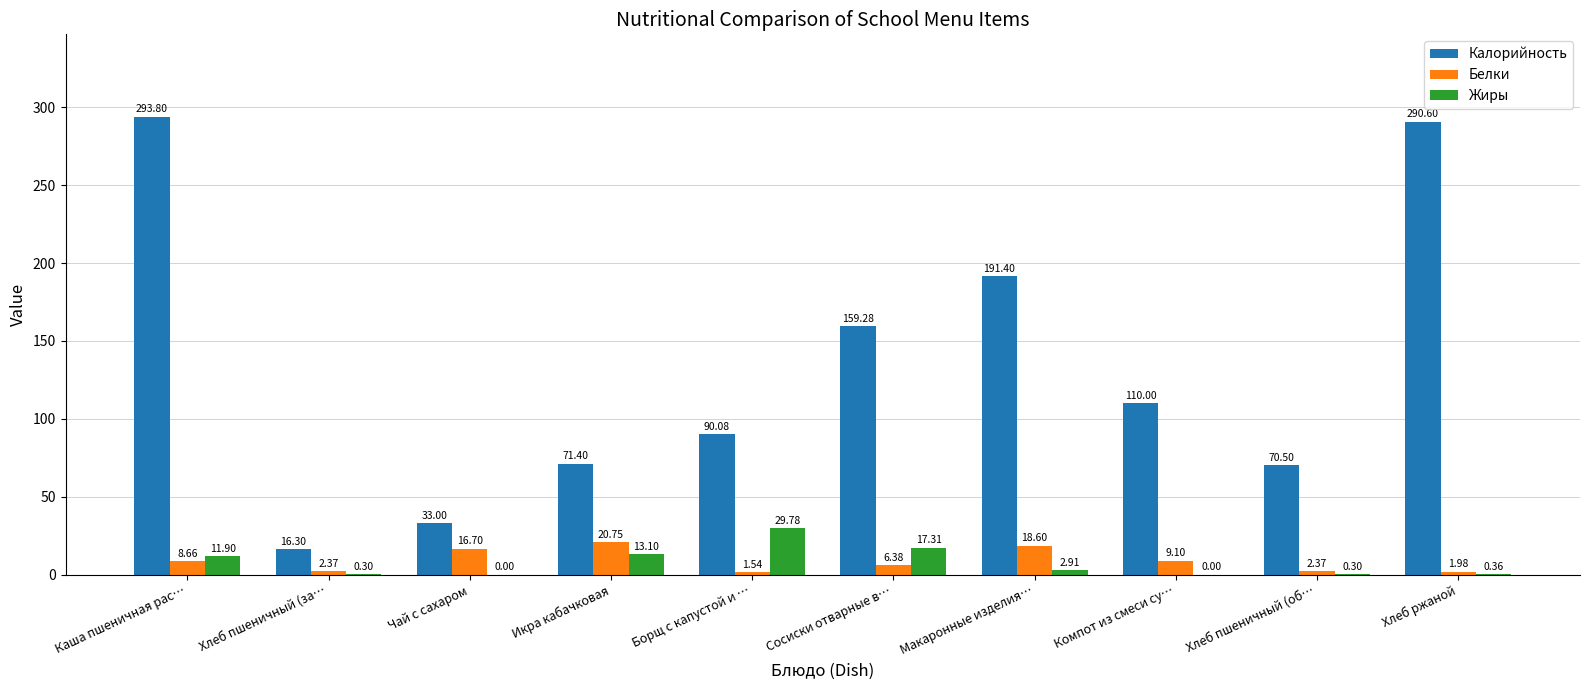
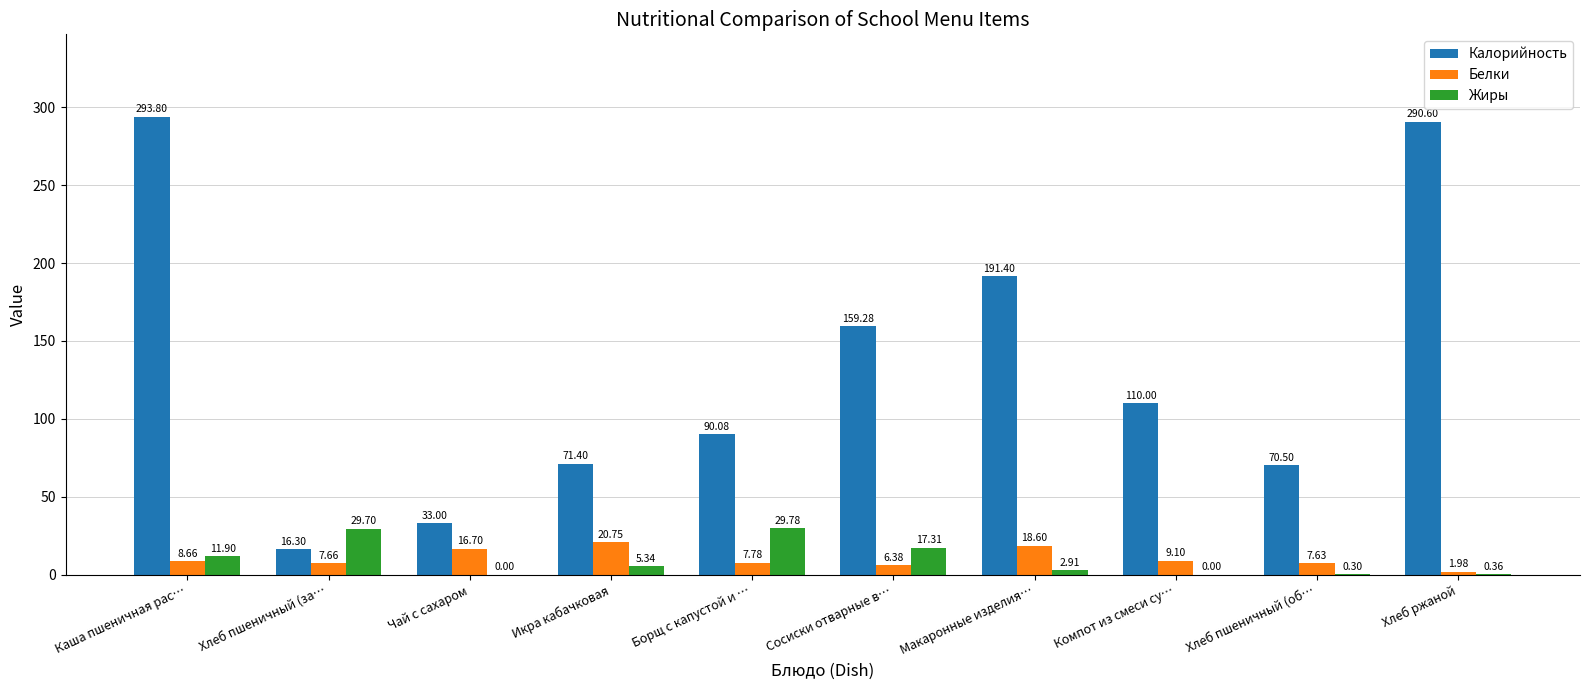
  {
    "Калорийность": {
      "Каша пшеничная рас…": 293.80,
      "Хлеб пшеничный (за…": 16.30,
      "Чай с сахаром": 33.00,
      "Икра кабачковая": 71.40,
      "Борщ с капустой и …": 90.08,
      "Сосиски отварные в…": 159.28,
      "Макаронные изделия…": 191.40,
      "Компот из смеси су…": 110.00,
      "Хлеб пшеничный (об…": 70.50,
      "Хлеб ржаной": 290.60
    },
    "Белки": {
      "Каша пшеничная рас…": 8.66,
-     "Хлеб пшеничный (за…": 2.37,
+     "Хлеб пшеничный (за…": 7.66,
      "Чай с сахаром": 16.70,
      "Икра кабачковая": 20.75,
-     "Борщ с капустой и …": 1.54,
+     "Борщ с капустой и …": 7.78,
      "Сосиски отварные в…": 6.38,
      "Макаронные изделия…": 18.60,
      "Компот из смеси су…": 9.10,
-     "Хлеб пшеничный (об…": 2.37,
+     "Хлеб пшеничный (об…": 7.63,
      "Хлеб ржаной": 1.98
    },
    "Жиры": {
      "Каша пшеничная рас…": 11.90,
-     "Хлеб пшеничный (за…": 0.30,
+     "Хлеб пшеничный (за…": 29.70,
      "Чай с сахаром": 0.00,
-     "Икра кабачковая": 13.10,
+     "Икра кабачковая": 5.34,
      "Борщ с капустой и …": 29.78,
      "Сосиски отварные в…": 17.31,
      "Макаронные изделия…": 2.91,
      "Компот из смеси су…": 0.00,
      "Хлеб пшеничный (об…": 0.30,
      "Хлеб ржаной": 0.36
    }
  }
